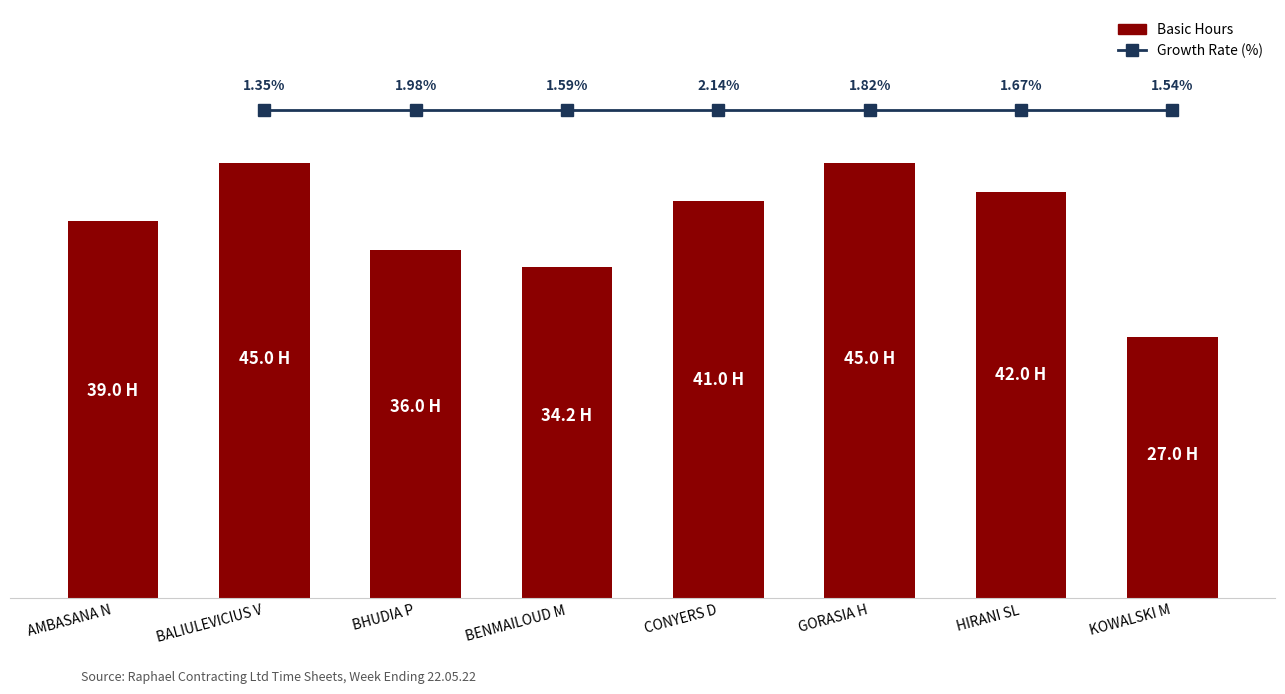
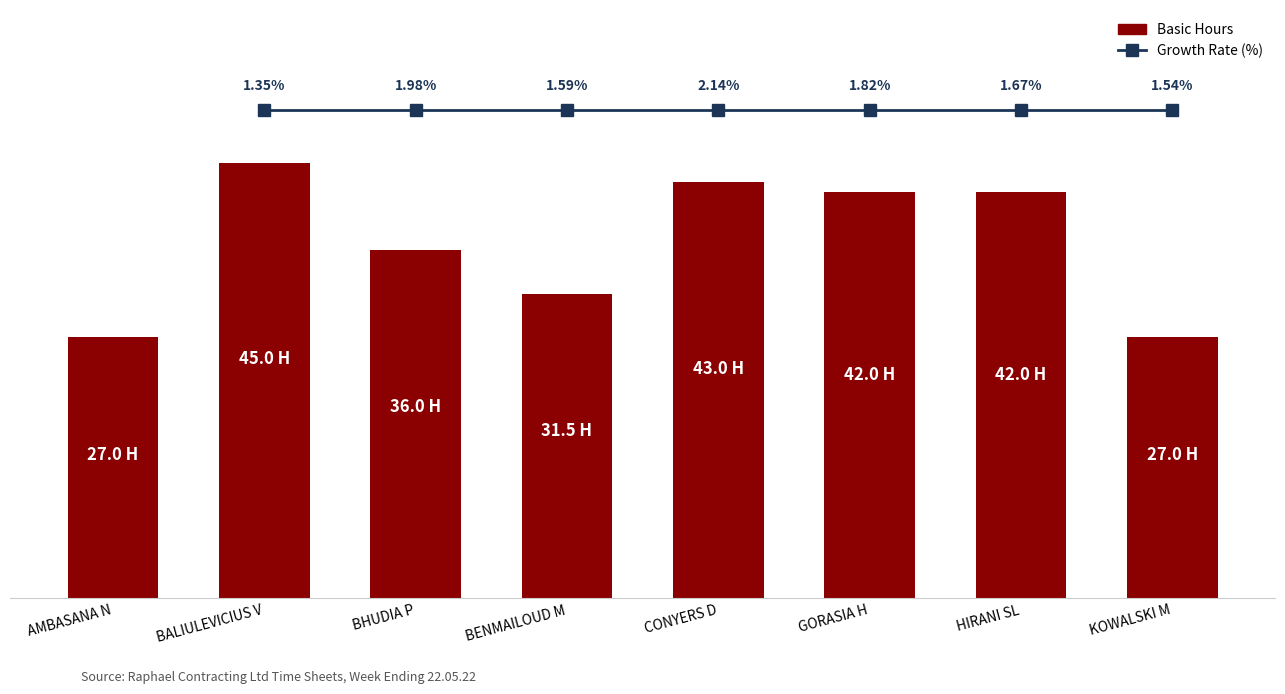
  {
    "Basic Hours": {
-     "AMBASANA N": 39.0,
+     "AMBASANA N": 27.0,
      "BALIULEVICIUS V": 45.0,
      "BHUDIA P": 36.0,
-     "BENMAILOUD M": 34.2,
-     "CONYERS D": 41.0,
-     "GORASIA H": 45.0,
+     "BENMAILOUD M": 31.5,
+     "CONYERS D": 43.0,
+     "GORASIA H": 42.0,
      "HIRANI SL": 42.0,
      "KOWALSKI M": 27.0
    }
  }
